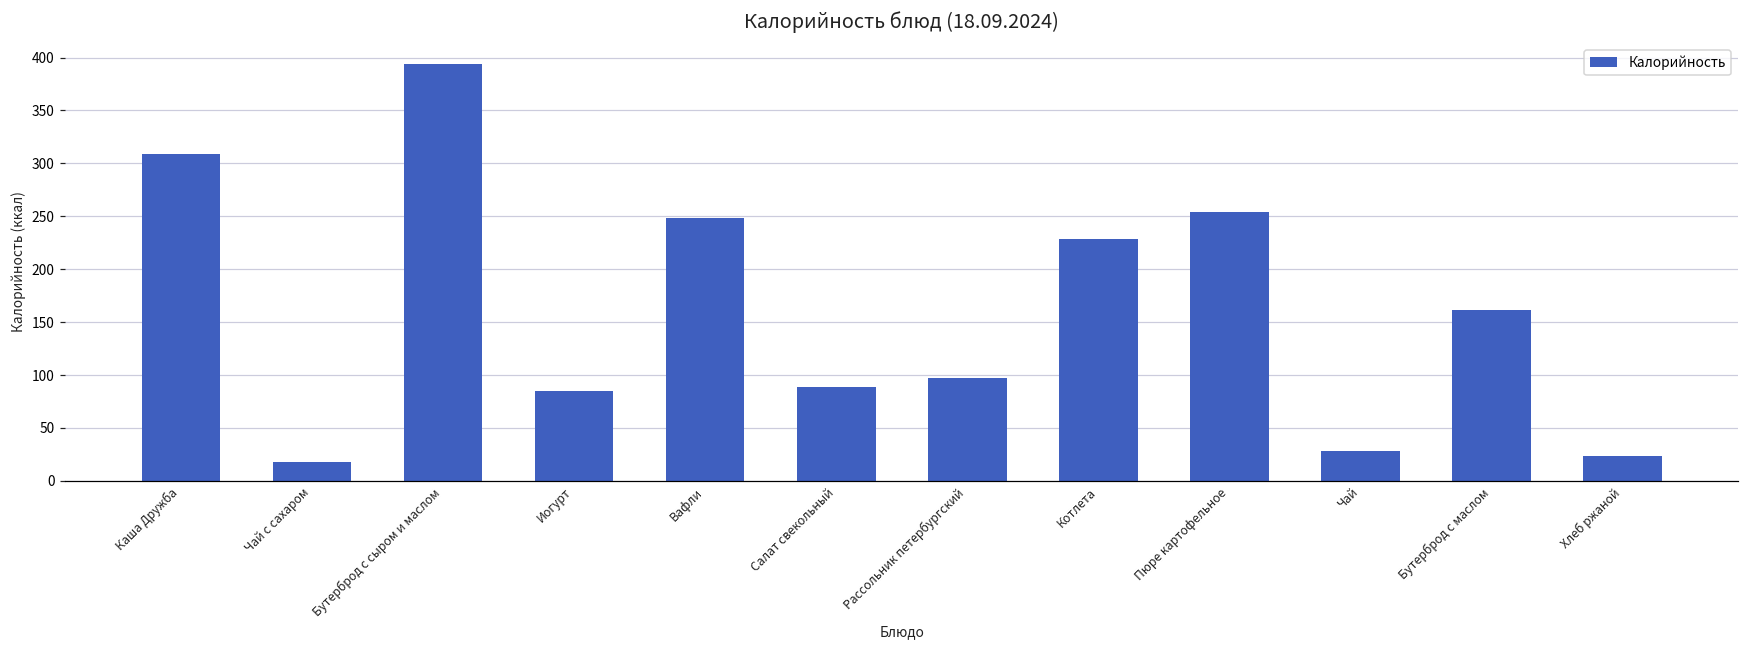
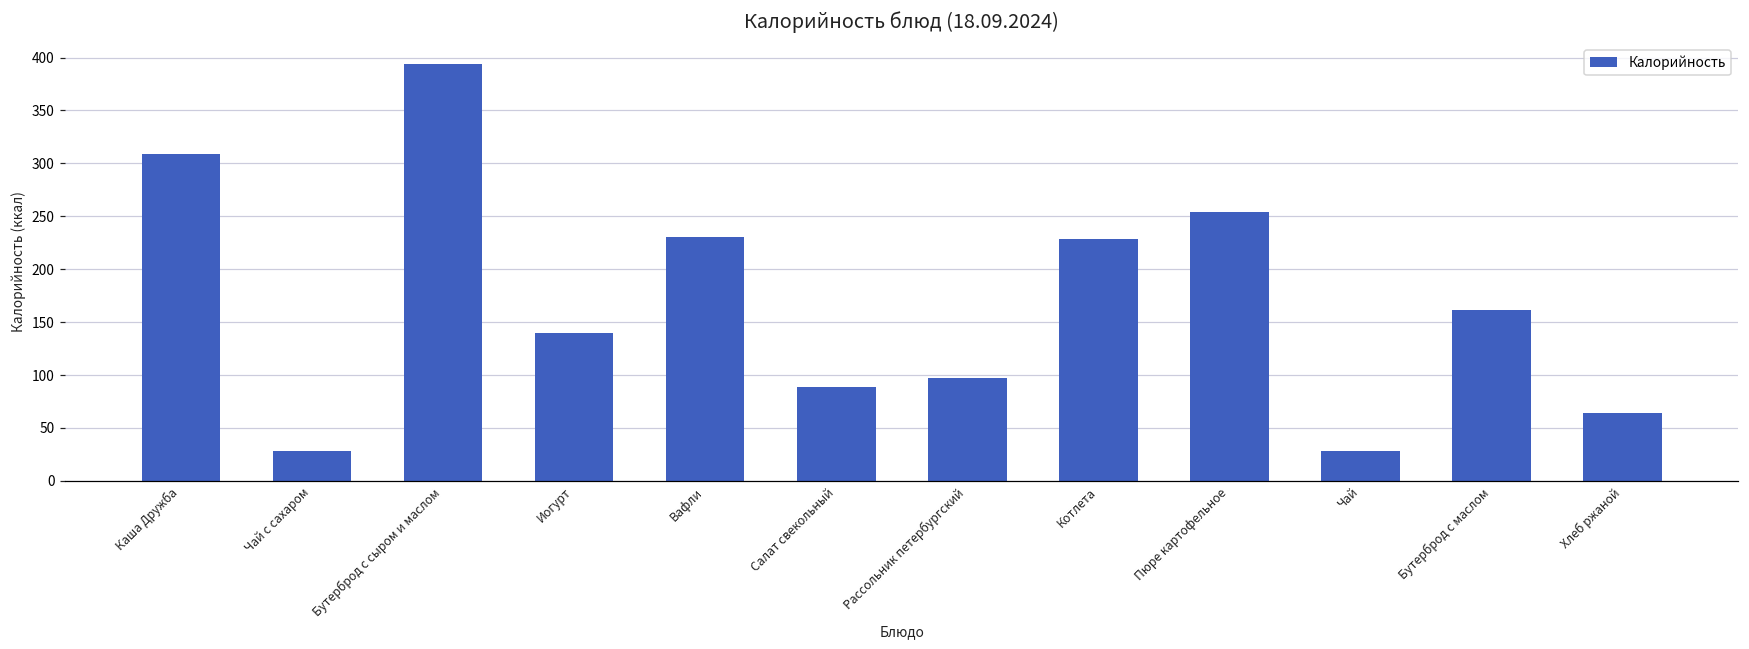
  {
    "Каша Дружба": 310,
-   "Чай с сахаром": 20,
+   "Чай с сахаром": 30,
    "Бутерброд с сыром и маслом": 390,
-   "Иогурт": 90,
-   "Вафли": 250,
+   "Иогурт": 140,
+   "Вафли": 230,
    "Салат свекольный": 90,
    "Рассольник петербургский": 100,
    "Котлета": 230,
    "Пюре картофельное": 250,
    "Чай": 30,
    "Бутерброд с маслом": 160,
-   "Хлеб ржаной": 20
+   "Хлеб ржаной": 60
  }
